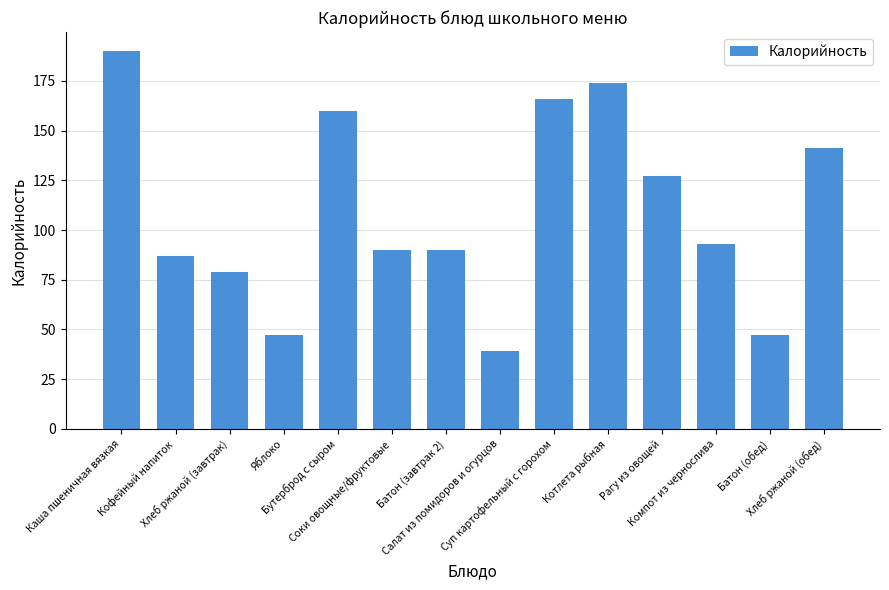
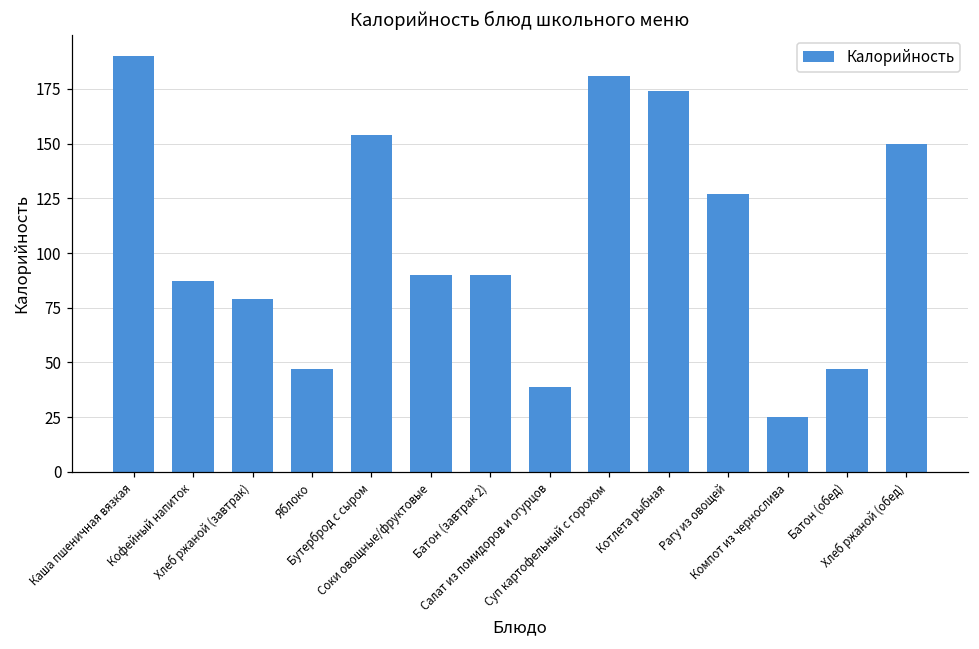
  {
    "Каша пшеничная вязкая": 190,
    "Кофейный напиток": 87,
    "Хлеб ржаной (завтрак)": 79,
    "Яблоко": 47,
-   "Бутерброд с сыром": 160,
+   "Бутерброд с сыром": 154,
    "Соки овощные/фруктовые": 90,
    "Батон (завтрак 2)": 90,
    "Салат из помидоров и огурцов": 39,
-   "Суп картофельный с горохом": 166,
+   "Суп картофельный с горохом": 181,
    "Котлета рыбная": 174,
    "Рагу из овощей": 127,
-   "Компот из чернослива": 93,
+   "Компот из чернослива": 25,
    "Батон (обед)": 47,
-   "Хлеб ржаной (обед)": 141
+   "Хлеб ржаной (обед)": 150
  }
